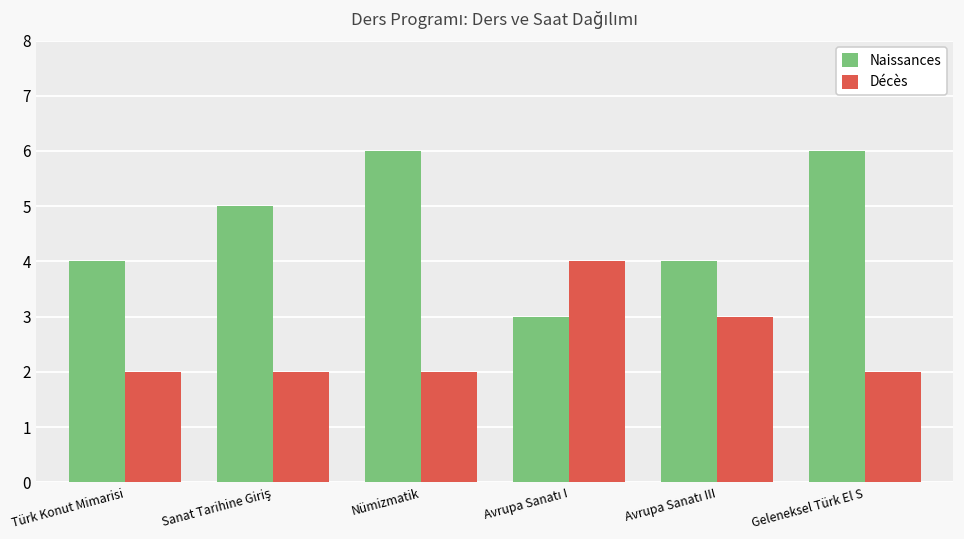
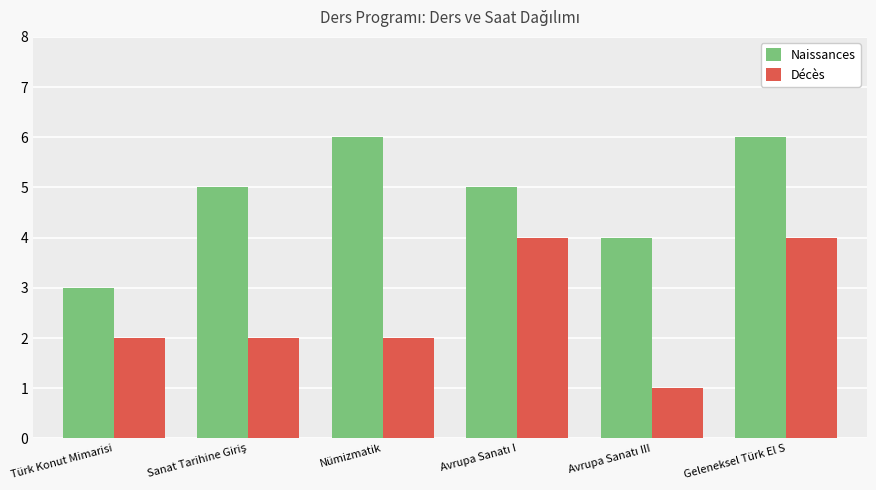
  {
    "Naissances": {
-     "Türk Konut Mimarisi": 4,
+     "Türk Konut Mimarisi": 3,
      "Sanat Tarihine Giriş": 5,
      "Nümizmatik": 6,
-     "Avrupa Sanatı I": 3,
+     "Avrupa Sanatı I": 5,
      "Avrupa Sanatı III": 4,
      "Geleneksel Türk El S": 6
    },
    "Décès": {
      "Türk Konut Mimarisi": 2,
      "Sanat Tarihine Giriş": 2,
      "Nümizmatik": 2,
      "Avrupa Sanatı I": 4,
-     "Avrupa Sanatı III": 3,
-     "Geleneksel Türk El S": 2
+     "Avrupa Sanatı III": 1,
+     "Geleneksel Türk El S": 4
    }
  }
